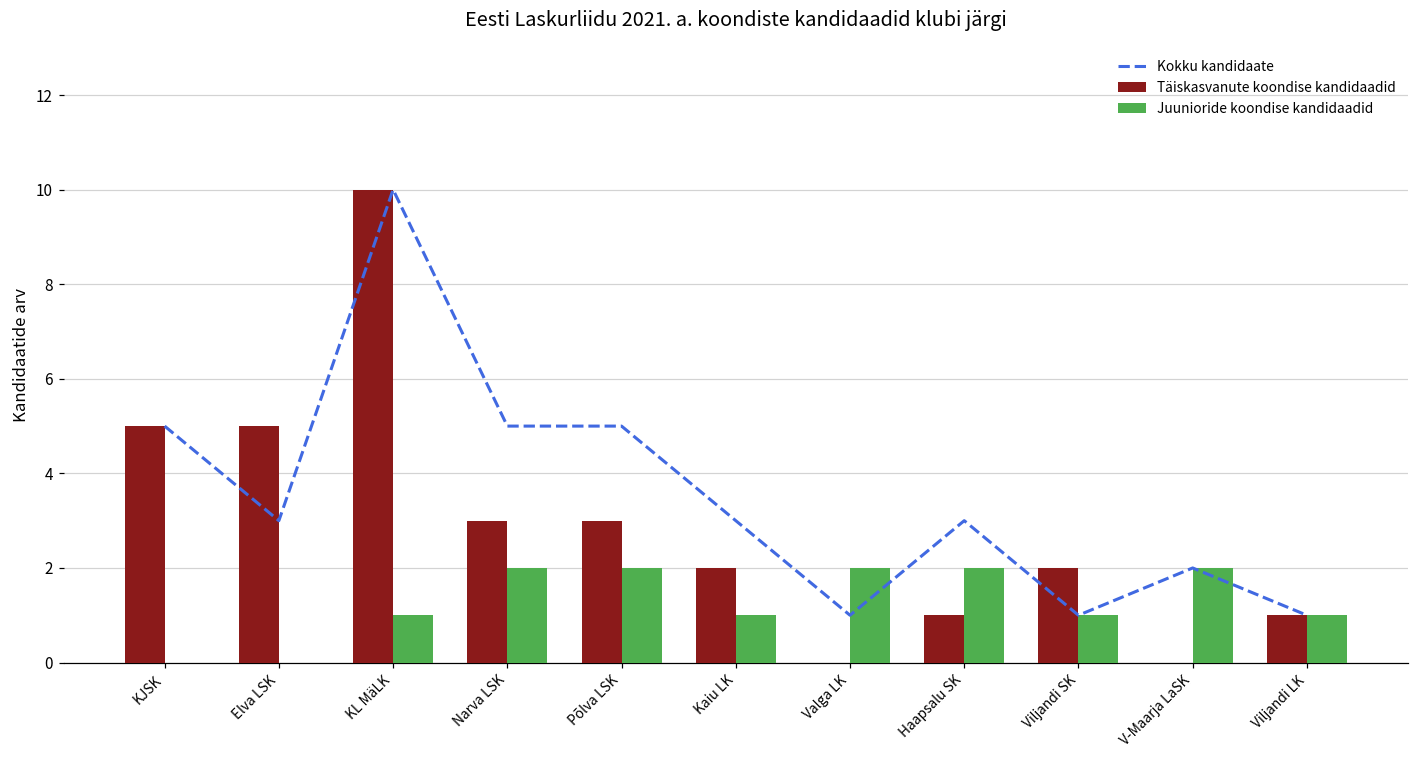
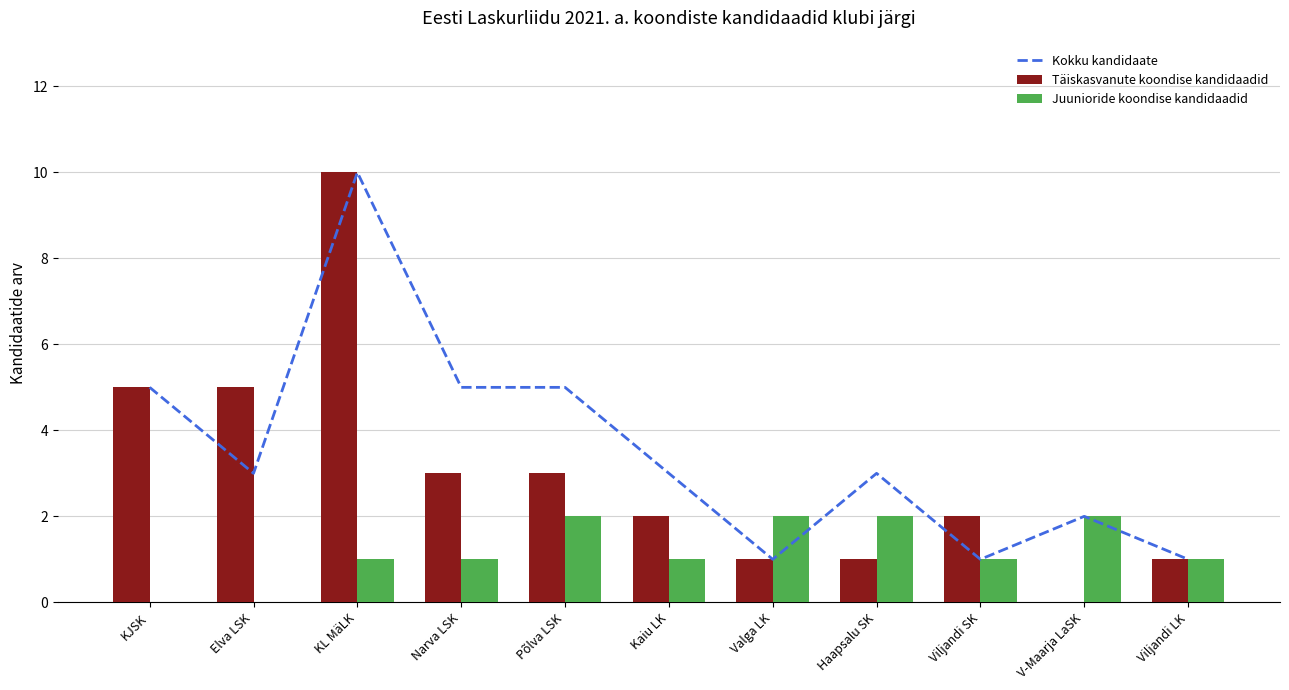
  {
    "Täiskasvanute koondise kandidaadid": {
      "KJSK": 5,
      "Elva LSK": 5,
      "KL MäLK": 10,
      "Narva LSK": 3,
      "Põlva LSK": 3,
      "Kaiu LK": 2,
-     "Valga LK": 0,
+     "Valga LK": 1,
      "Haapsalu SK": 1,
      "Viljandi SK": 2,
      "V-Maarja LaSK": 0,
      "Viljandi LK": 1
    },
    "Kokku kandidaate": {
      "KJSK": 5,
      "Elva LSK": 3,
      "KL MäLK": 10,
      "Narva LSK": 5,
      "Põlva LSK": 5,
      "Kaiu LK": 3,
      "Valga LK": 1,
      "Haapsalu SK": 3,
      "Viljandi SK": 1,
      "V-Maarja LaSK": 2,
      "Viljandi LK": 1
    },
    "Juunioride koondise kandidaadid": {
      "KJSK": 0,
      "Elva LSK": 0,
      "KL MäLK": 1,
-     "Narva LSK": 2,
+     "Narva LSK": 1,
      "Põlva LSK": 2,
      "Kaiu LK": 1,
      "Valga LK": 2,
      "Haapsalu SK": 2,
      "Viljandi SK": 1,
      "V-Maarja LaSK": 2,
      "Viljandi LK": 1
    }
  }
